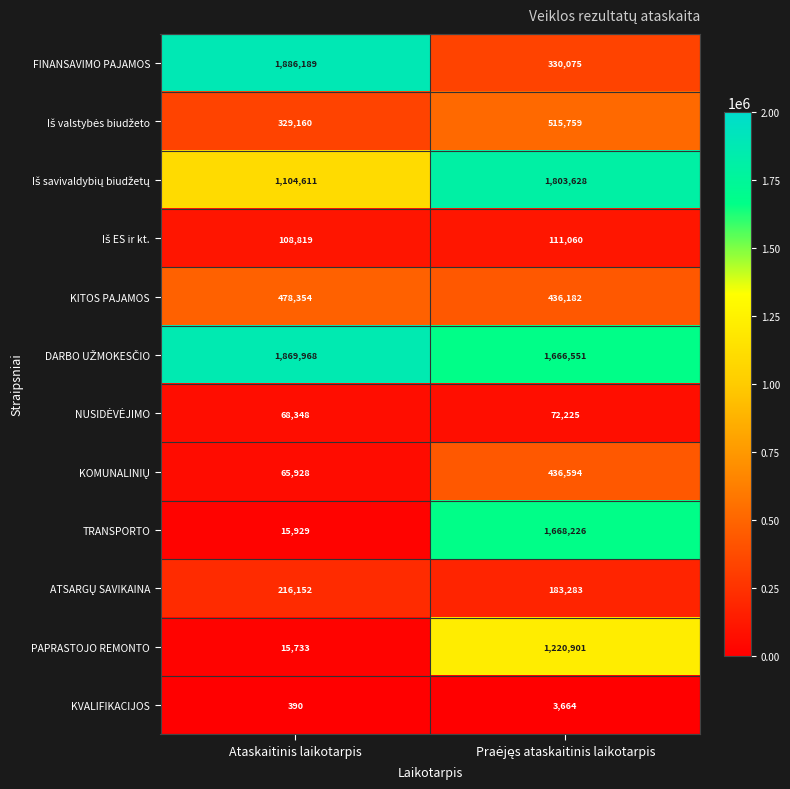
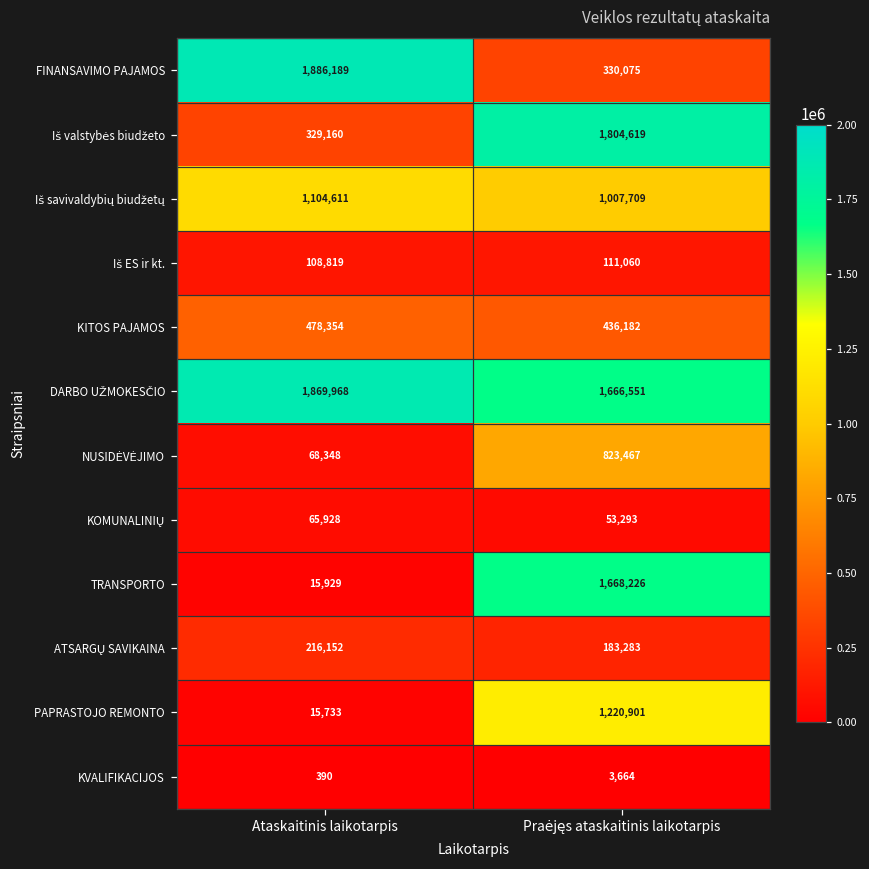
  {
    "FINANSAVIMO PAJAMOS": {
      "Ataskaitinis laikotarpis": "1,886,189",
      "Praėjęs ataskaitinis laikotarpis": "330,075"
    },
    "Iš valstybės biudžeto": {
      "Ataskaitinis laikotarpis": "329,160",
-     "Praėjęs ataskaitinis laikotarpis": "515,759"
+     "Praėjęs ataskaitinis laikotarpis": "1,804,619"
    },
    "Iš savivaldybių biudžetų": {
      "Ataskaitinis laikotarpis": "1,104,611",
-     "Praėjęs ataskaitinis laikotarpis": "1,803,628"
+     "Praėjęs ataskaitinis laikotarpis": "1,007,709"
    },
    "Iš ES ir kt.": {
      "Ataskaitinis laikotarpis": "108,819",
      "Praėjęs ataskaitinis laikotarpis": "111,060"
    },
    "KITOS PAJAMOS": {
      "Ataskaitinis laikotarpis": "478,354",
      "Praėjęs ataskaitinis laikotarpis": "436,182"
    },
    "DARBO UŽMOKESČIO": {
      "Ataskaitinis laikotarpis": "1,869,968",
      "Praėjęs ataskaitinis laikotarpis": "1,666,551"
    },
    "NUSIDĖVĖJIMO": {
      "Ataskaitinis laikotarpis": "68,348",
-     "Praėjęs ataskaitinis laikotarpis": "72,225"
+     "Praėjęs ataskaitinis laikotarpis": "823,467"
    },
    "KOMUNALINIŲ": {
      "Ataskaitinis laikotarpis": "65,928",
-     "Praėjęs ataskaitinis laikotarpis": "436,594"
+     "Praėjęs ataskaitinis laikotarpis": "53,293"
    },
    "TRANSPORTO": {
      "Ataskaitinis laikotarpis": "15,929",
      "Praėjęs ataskaitinis laikotarpis": "1,668,226"
    },
    "ATSARGŲ SAVIKAINA": {
      "Ataskaitinis laikotarpis": "216,152",
      "Praėjęs ataskaitinis laikotarpis": "183,283"
    },
    "PAPRASTOJO REMONTO": {
      "Ataskaitinis laikotarpis": "15,733",
      "Praėjęs ataskaitinis laikotarpis": "1,220,901"
    },
    "KVALIFIKACIJOS": {
      "Ataskaitinis laikotarpis": "390",
      "Praėjęs ataskaitinis laikotarpis": "3,664"
    }
  }
